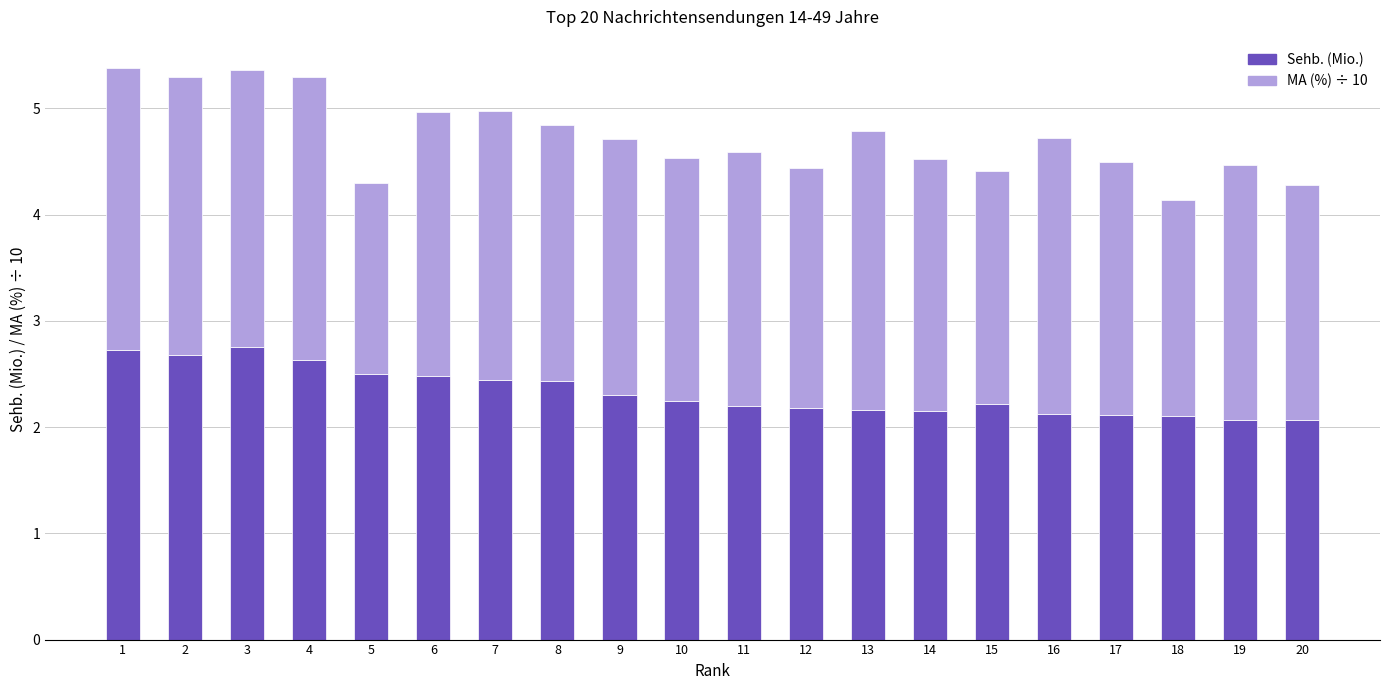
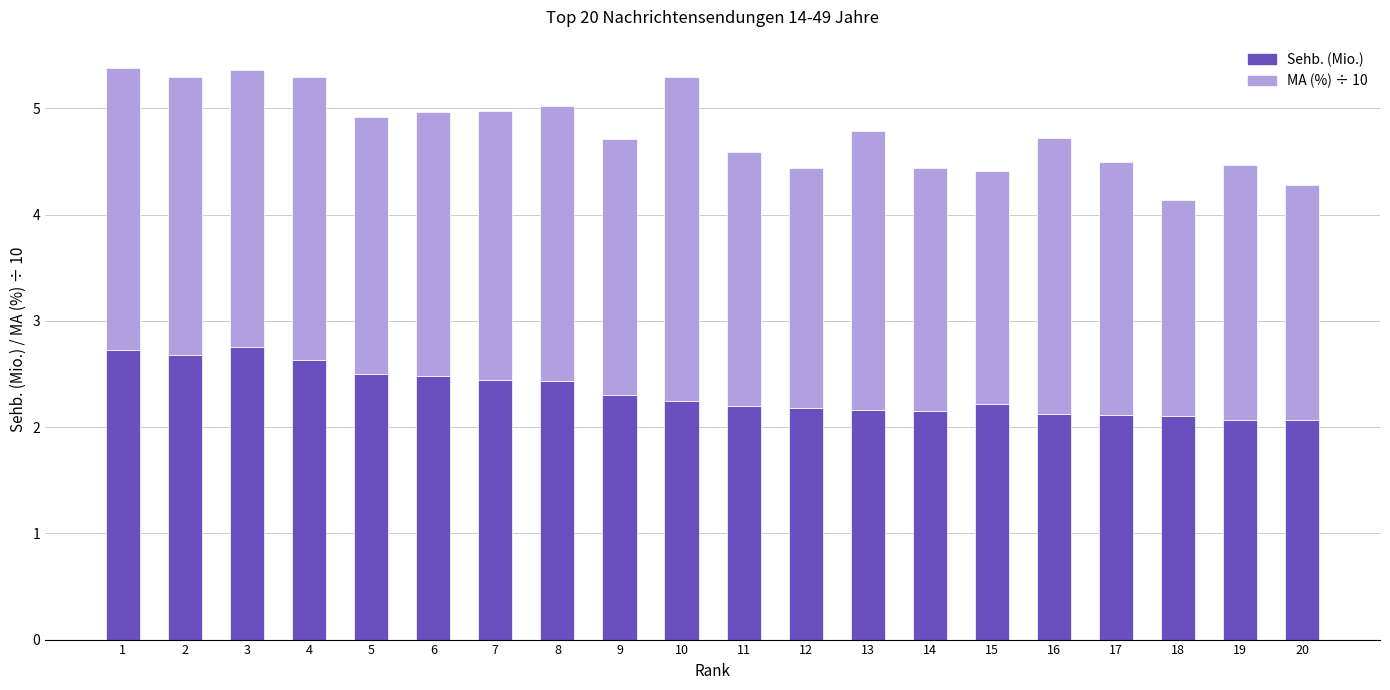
  {
    "Sehb. (Mio.)": {
      "1": 2.72,
      "2": 2.68,
      "3": 2.76,
      "4": 2.64,
      "5": 2.50,
      "6": 2.48,
      "7": 2.44,
      "8": 2.43,
      "9": 2.31,
      "10": 2.25,
      "11": 2.20,
      "12": 2.18,
      "13": 2.16,
      "14": 2.15,
      "15": 2.22,
      "16": 2.13,
      "17": 2.11,
      "18": 2.10,
      "19": 2.07,
      "20": 2.07
    },
    "MA (%) ÷ 10": {
      "1": 2.65,
      "2": 2.62,
      "3": 2.60,
      "4": 2.66,
-     "5": 1.80,
+     "5": 2.42,
      "6": 2.49,
      "7": 2.53,
-     "8": 2.41,
+     "8": 2.60,
      "9": 2.41,
-     "10": 2.28,
+     "10": 3.05,
      "11": 2.40,
      "12": 2.27,
      "13": 2.63,
-     "14": 2.38,
+     "14": 2.29,
      "15": 2.19,
      "16": 2.59,
      "17": 2.38,
      "18": 2.04,
      "19": 2.40,
      "20": 2.21
    }
  }
